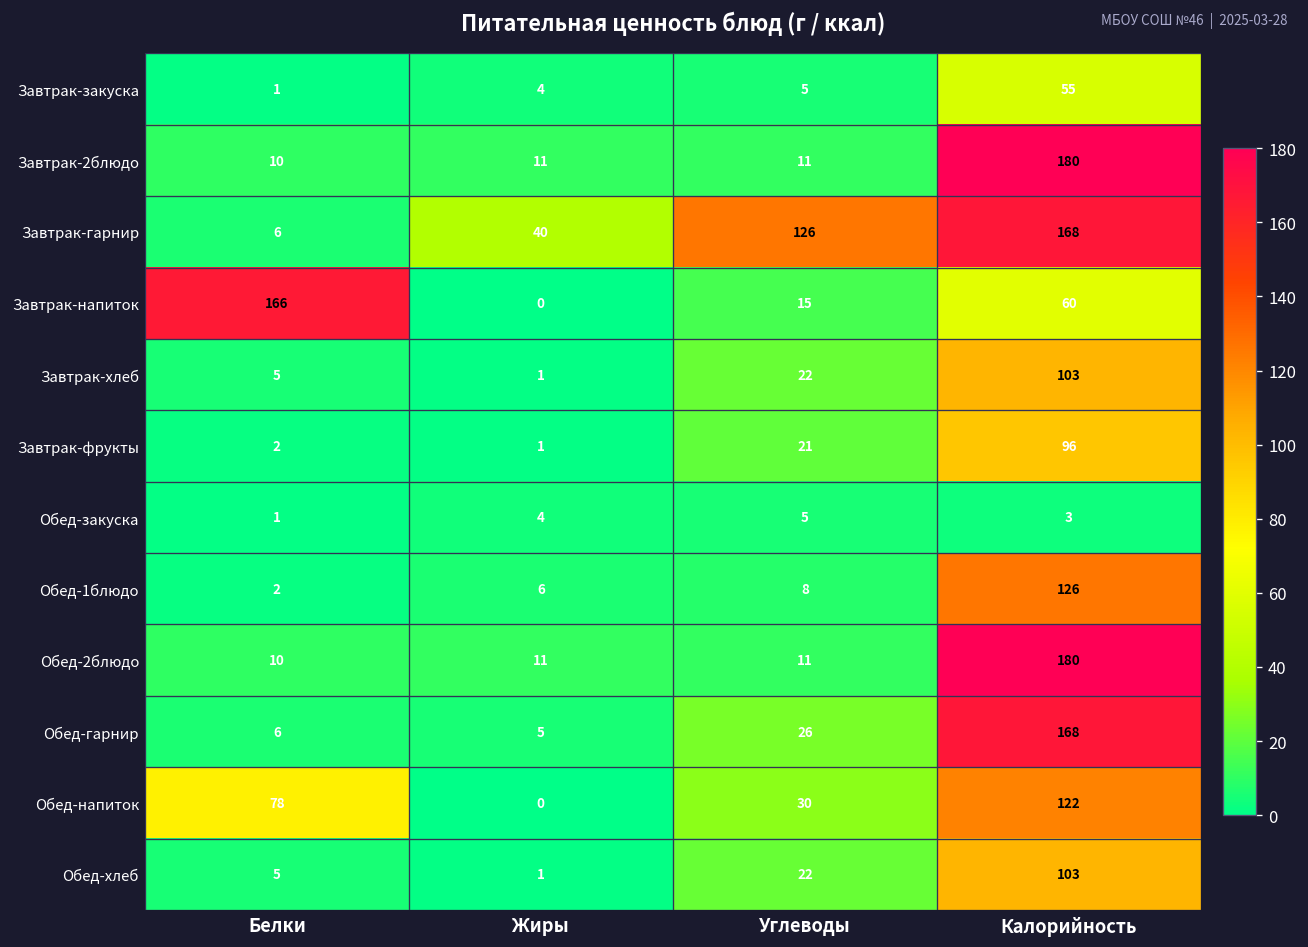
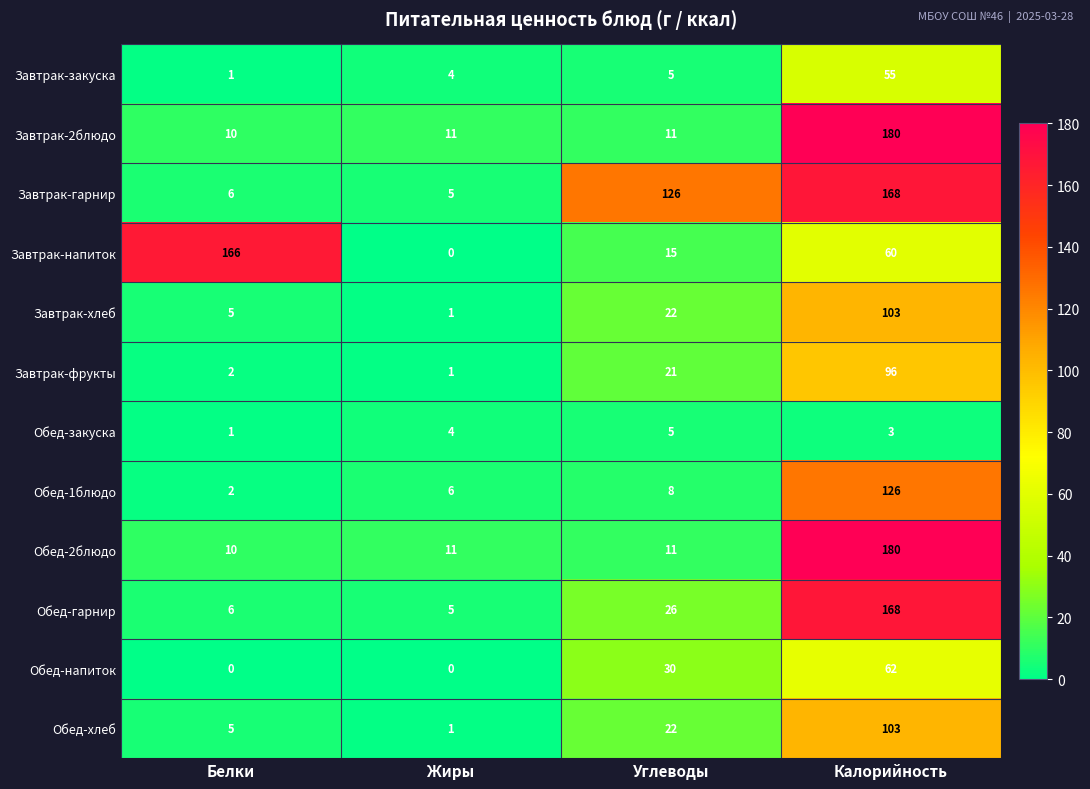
  {
    "Завтрак-закуска": {
      "Белки": 1,
      "Жиры": 4,
      "Углеводы": 5,
      "Калорийность": 55
    },
    "Завтрак-2блюдо": {
      "Белки": 10,
      "Жиры": 11,
      "Углеводы": 11,
      "Калорийность": 180
    },
    "Завтрак-гарнир": {
      "Белки": 6,
-     "Жиры": 40,
+     "Жиры": 5,
      "Углеводы": 126,
      "Калорийность": 168
    },
    "Завтрак-напиток": {
      "Белки": 166,
      "Жиры": 0,
      "Углеводы": 15,
      "Калорийность": 60
    },
    "Завтрак-хлеб": {
      "Белки": 5,
      "Жиры": 1,
      "Углеводы": 22,
      "Калорийность": 103
    },
    "Завтрак-фрукты": {
      "Белки": 2,
      "Жиры": 1,
      "Углеводы": 21,
      "Калорийность": 96
    },
    "Обед-закуска": {
      "Белки": 1,
      "Жиры": 4,
      "Углеводы": 5,
      "Калорийность": 3
    },
    "Обед-1блюдо": {
      "Белки": 2,
      "Жиры": 6,
      "Углеводы": 8,
      "Калорийность": 126
    },
    "Обед-2блюдо": {
      "Белки": 10,
      "Жиры": 11,
      "Углеводы": 11,
      "Калорийность": 180
    },
    "Обед-гарнир": {
      "Белки": 6,
      "Жиры": 5,
      "Углеводы": 26,
      "Калорийность": 168
    },
    "Обед-напиток": {
-     "Белки": 78,
+     "Белки": 0,
      "Жиры": 0,
      "Углеводы": 30,
-     "Калорийность": 122
+     "Калорийность": 62
    },
    "Обед-хлеб": {
      "Белки": 5,
      "Жиры": 1,
      "Углеводы": 22,
      "Калорийность": 103
    }
  }
